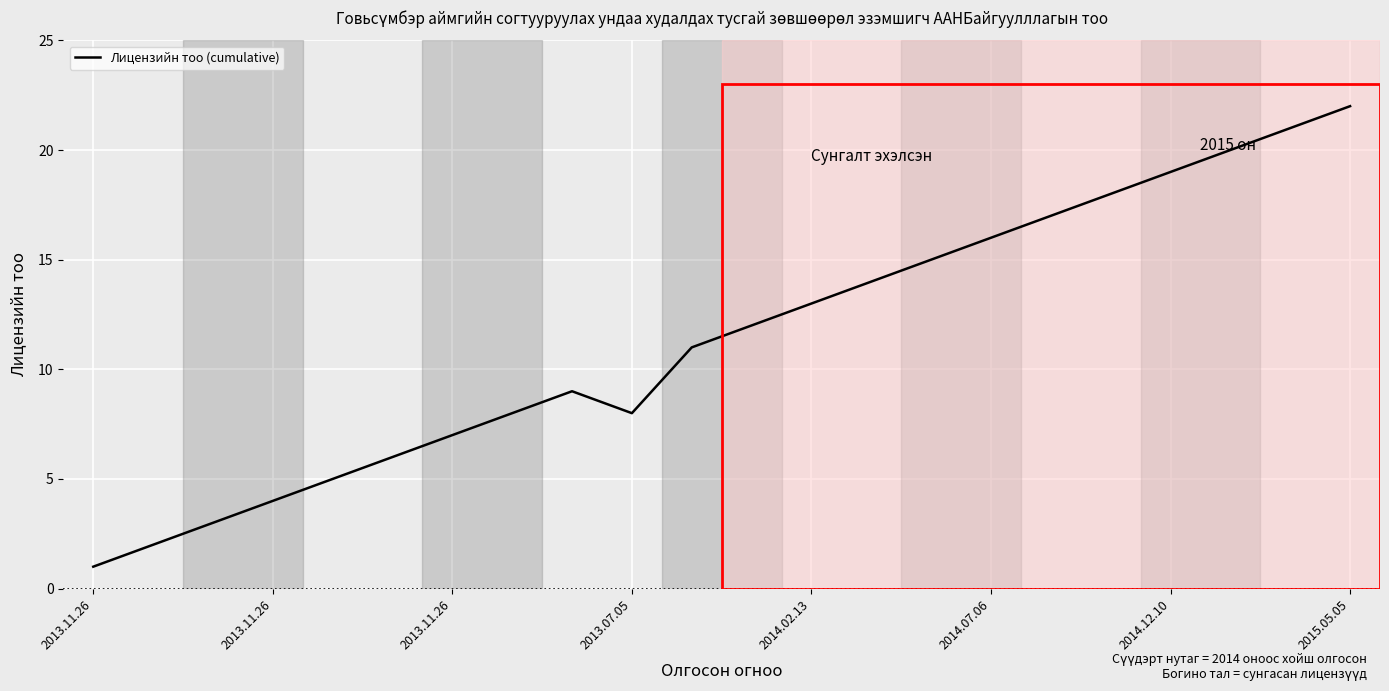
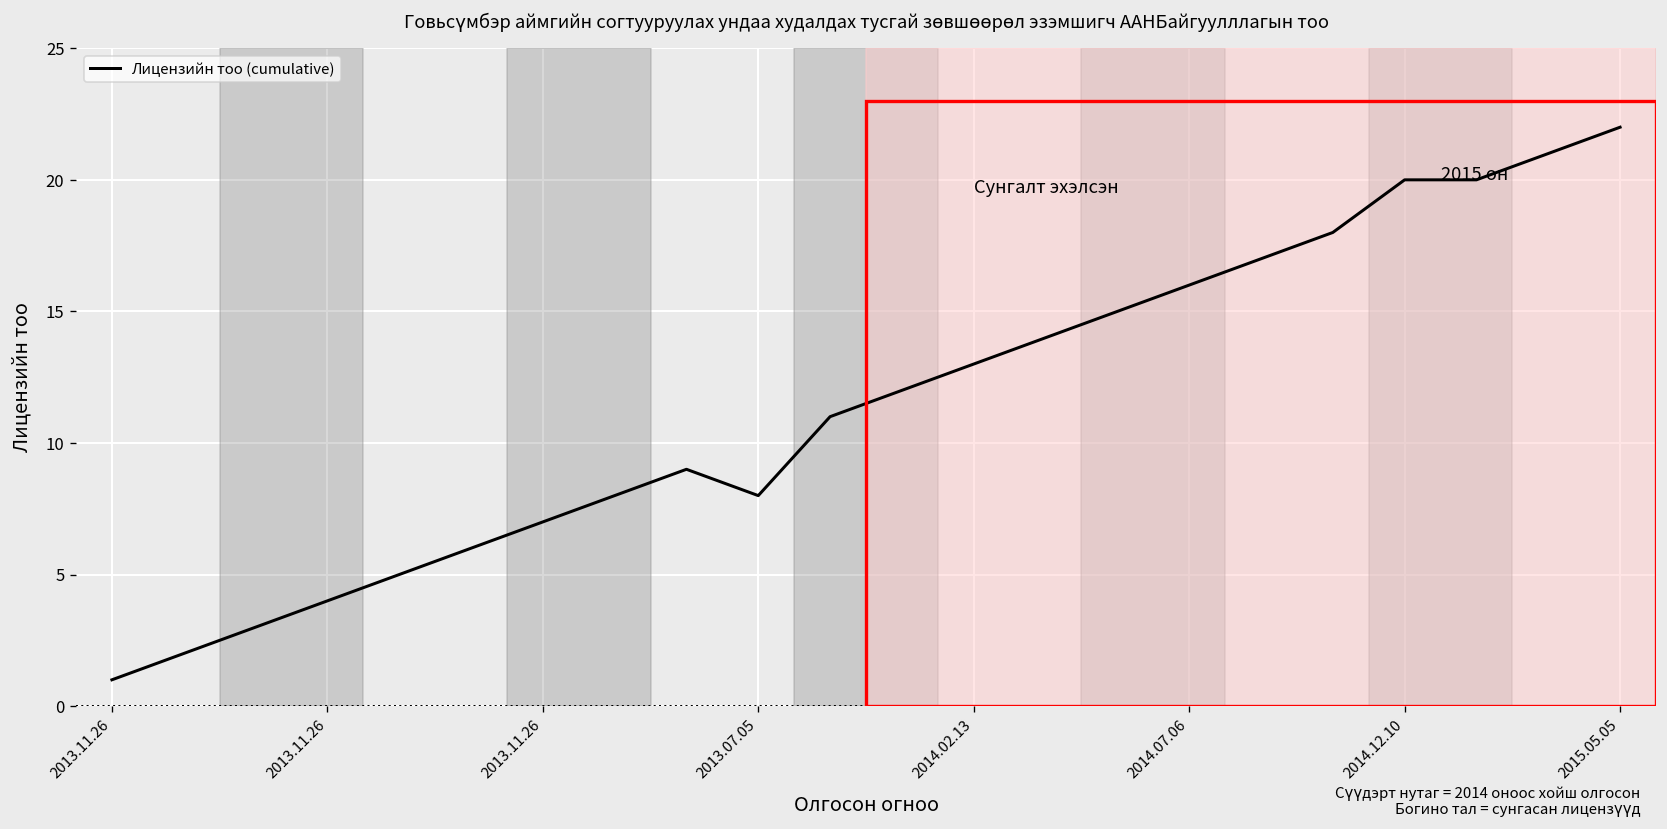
  {
    "2013.07.05": 8,
-   "2014.12.10": 19,
+   "2014.12.10": 20,
    "2015.05.05": 22
  }
